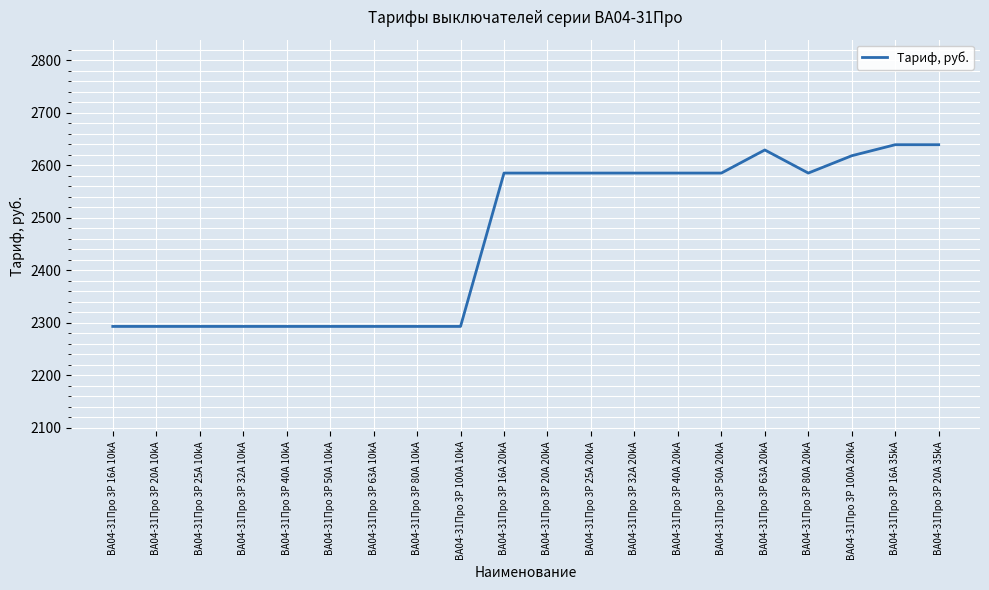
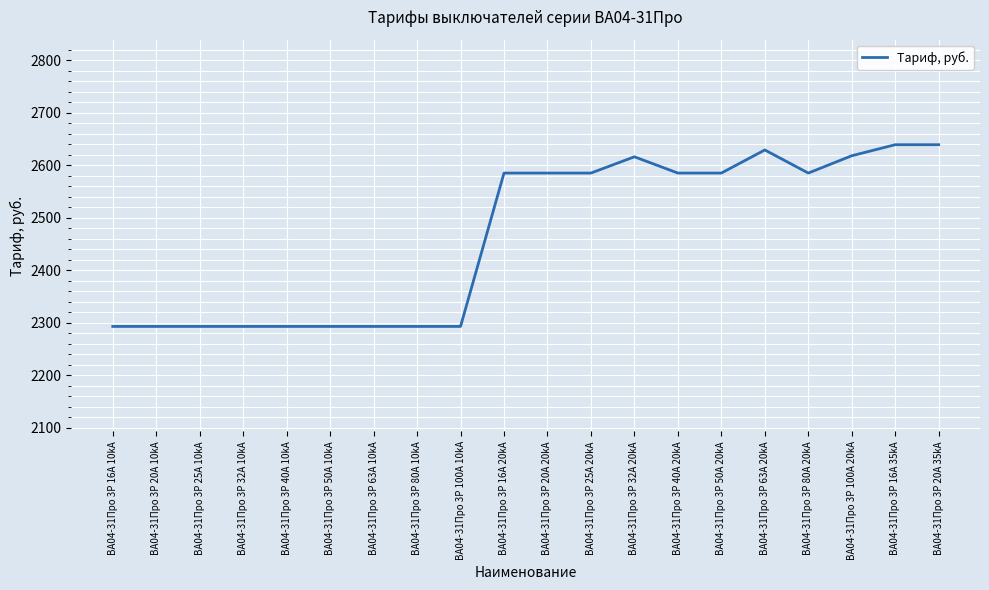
  {
    "ВА04-31Про 3P 16A 10kA": 2290,
    "ВА04-31Про 3P 20А 10kA": 2290,
    "ВА04-31Про 3P 25А 10kA": 2290,
    "ВА04-31Про 3P 32А 10kA": 2290,
    "ВА04-31Про 3P 40А 10kA": 2290,
    "ВА04-31Про 3P 50А 10kA": 2290,
    "ВА04-31Про 3P 63А 10kA": 2290,
    "ВА04-31Про 3P 80А 10kA": 2290,
    "ВА04-31Про 3P 100А 10kA": 2290,
    "ВА04-31Про 3P 16А 20kA": 2590,
    "ВА04-31Про 3P 20А 20kA": 2590,
    "ВА04-31Про 3P 25А 20kA": 2590,
-   "ВА04-31Про 3P 32А 20kA": 2590,
+   "ВА04-31Про 3P 32А 20kA": 2620,
    "ВА04-31Про 3P 40А 20kA": 2590,
    "ВА04-31Про 3P 50А 20kA": 2590,
    "ВА04-31Про 3P 63А 20kA": 2630,
    "ВА04-31Про 3P 80А 20kA": 2590,
    "ВА04-31Про 3P 100А 20kA": 2620,
    "ВА04-31Про 3P 16А 35kA": 2640,
    "ВА04-31Про 3P 20А 35kA": 2640
  }
